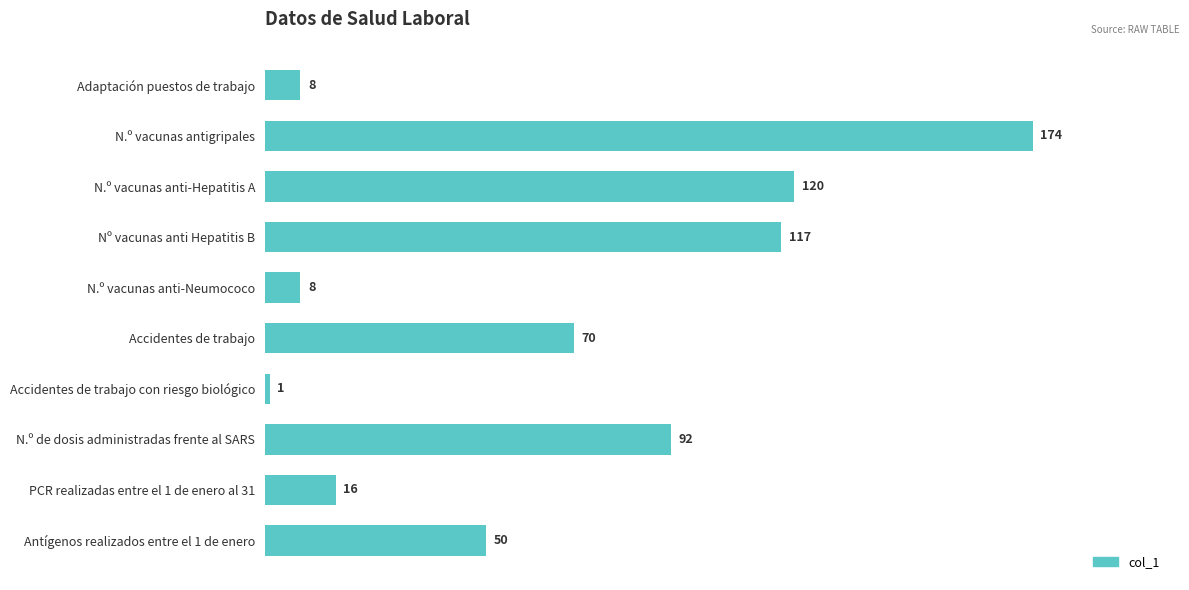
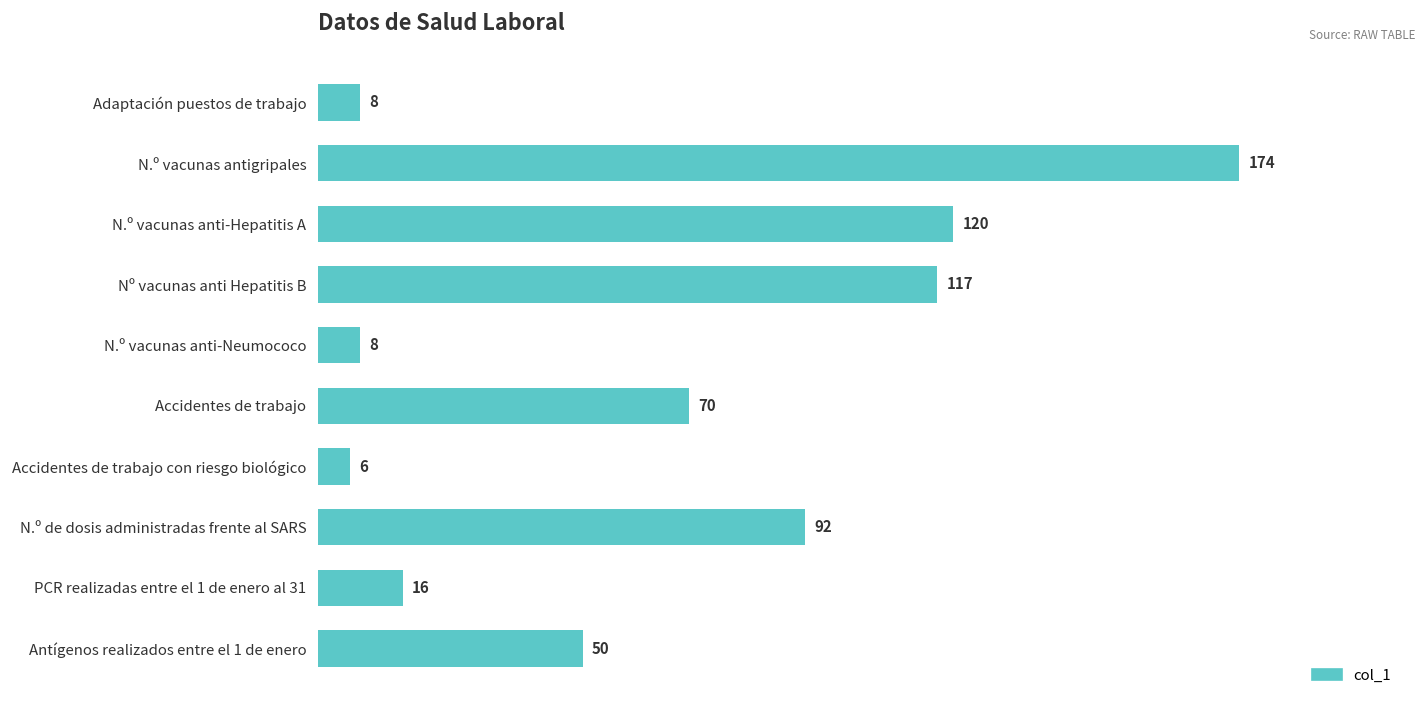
  {
    "Adaptación puestos de trabajo": 8,
    "N.º vacunas antigripales": 174,
    "N.º vacunas anti-Hepatitis A": 120,
    "Nº vacunas anti Hepatitis B": 117,
    "N.º vacunas anti-Neumococo": 8,
    "Accidentes de trabajo": 70,
-   "Accidentes de trabajo con riesgo biológico": 1,
+   "Accidentes de trabajo con riesgo biológico": 6,
    "N.º de dosis administradas frente al SARS": 92,
    "PCR realizadas entre el 1 de enero al 31": 16,
    "Antígenos realizados entre el 1 de enero": 50
  }
